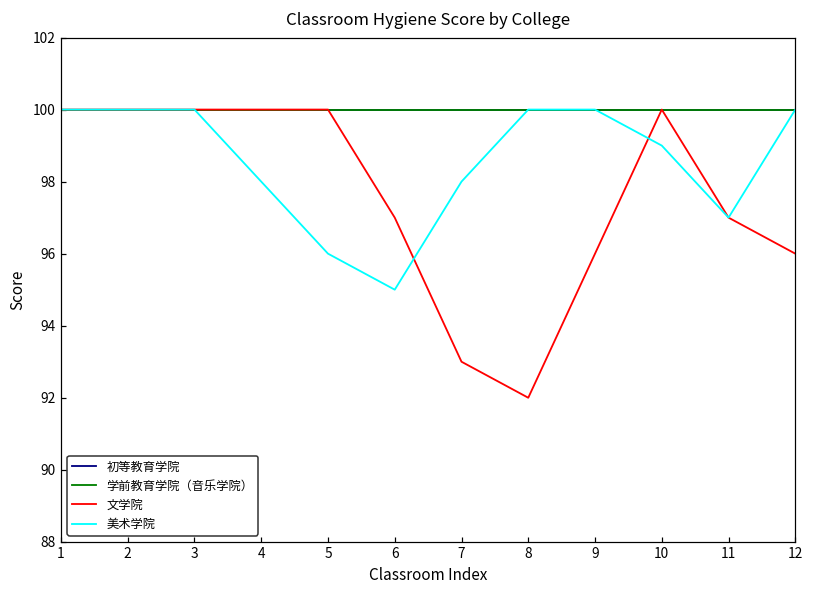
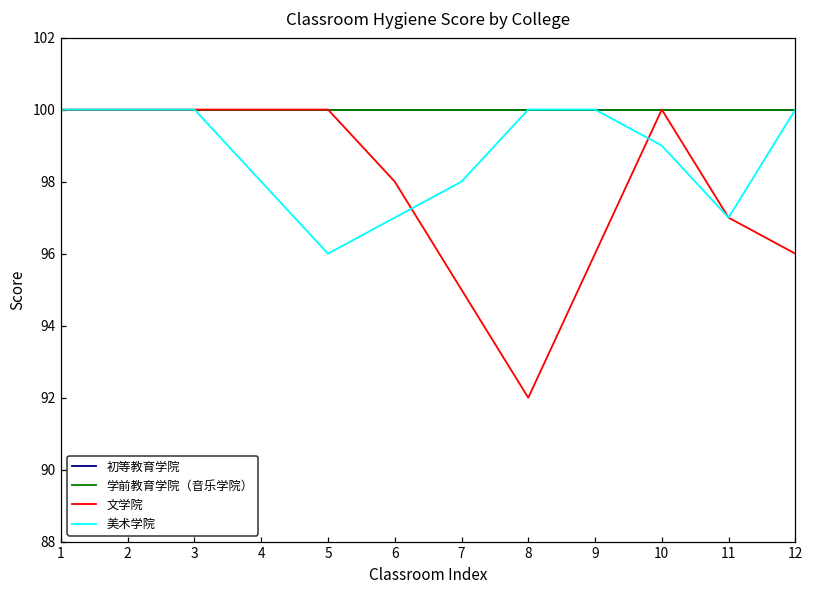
  {
    "学前教育学院（音乐学院）": {
      "6": 100,
      "7": 100,
      "11": 100
    },
    "文学院": {
-     "6": 97,
-     "7": 93,
+     "6": 98,
+     "7": 95,
      "8": 92,
      "9": 96,
      "12": 96
    },
    "美术学院": {
      "4": 98,
      "5": 96,
-     "6": 95,
+     "6": 97,
      "7": 98,
      "10": 99
    }
  }
